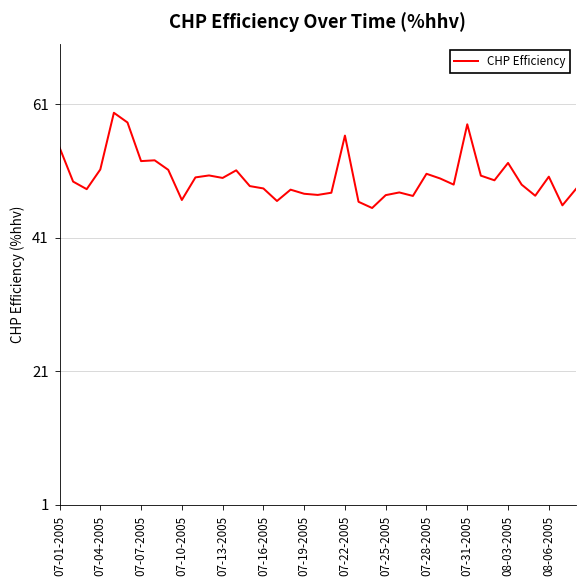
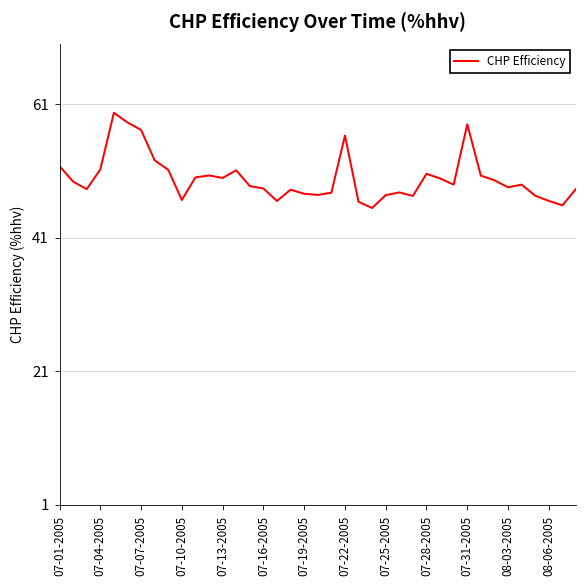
  {
-   "07-01-2005": 55,
+   "07-01-2005": 52,
    "07-04-2005": 51,
-   "07-07-2005": 52,
+   "07-07-2005": 57,
    "07-10-2005": 47,
    "07-13-2005": 50,
    "07-16-2005": 48,
    "07-19-2005": 48,
    "07-22-2005": 56,
    "07-25-2005": 47,
    "07-28-2005": 51,
    "07-31-2005": 58,
-   "08-03-2005": 52,
-   "08-06-2005": 50
+   "08-03-2005": 49,
+   "08-06-2005": 47
  }
